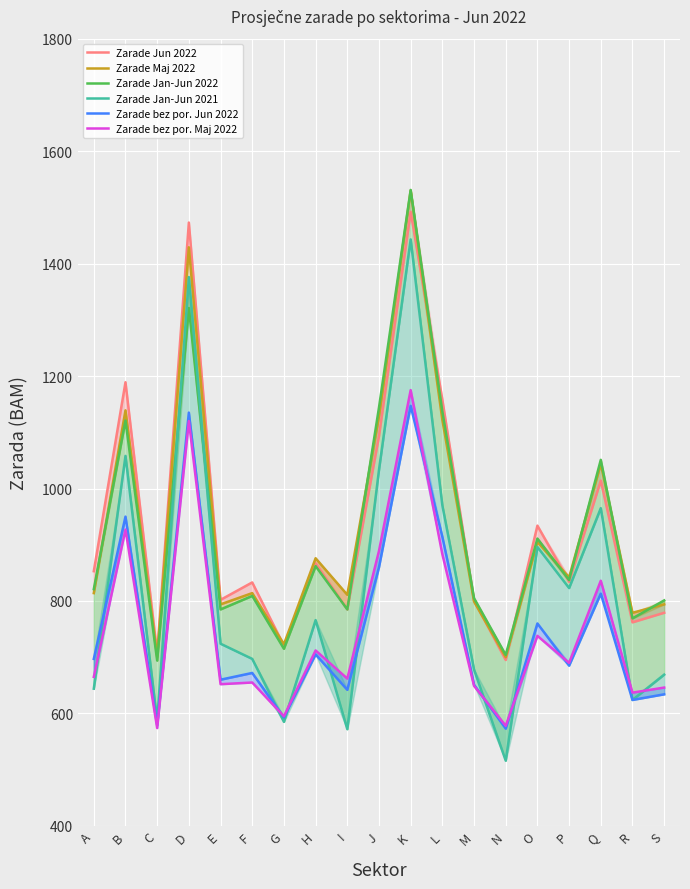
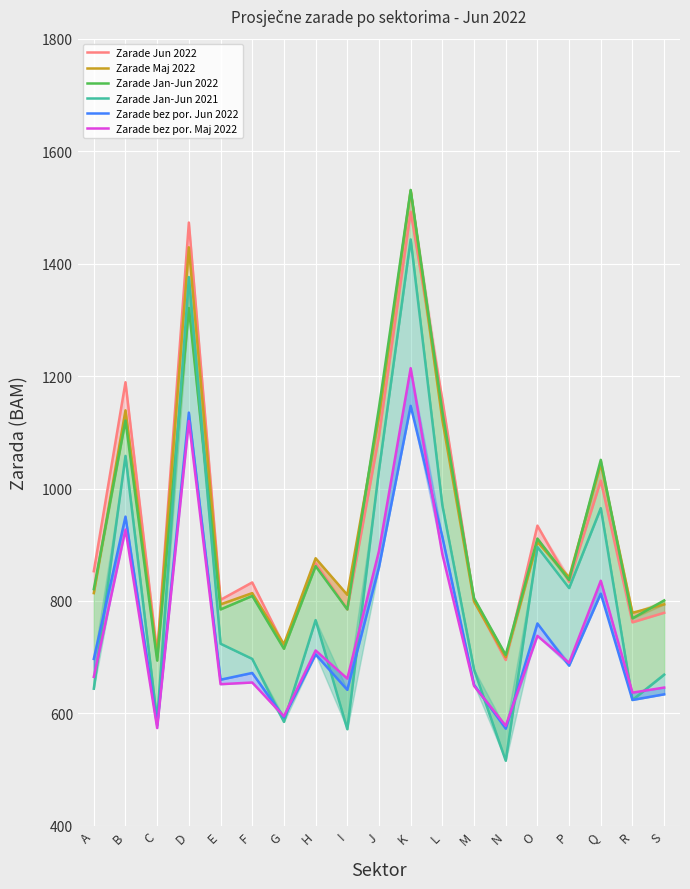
  {
    "Zarade bez por. Maj 2022": {
      "A": 670,
      "B": 930,
      "C": 570,
      "D": 1120,
      "E": 650,
      "F": 660,
-     "K": 1180,
+     "K": 1210,
      "L": 880,
      "O": 740
    }
  }
